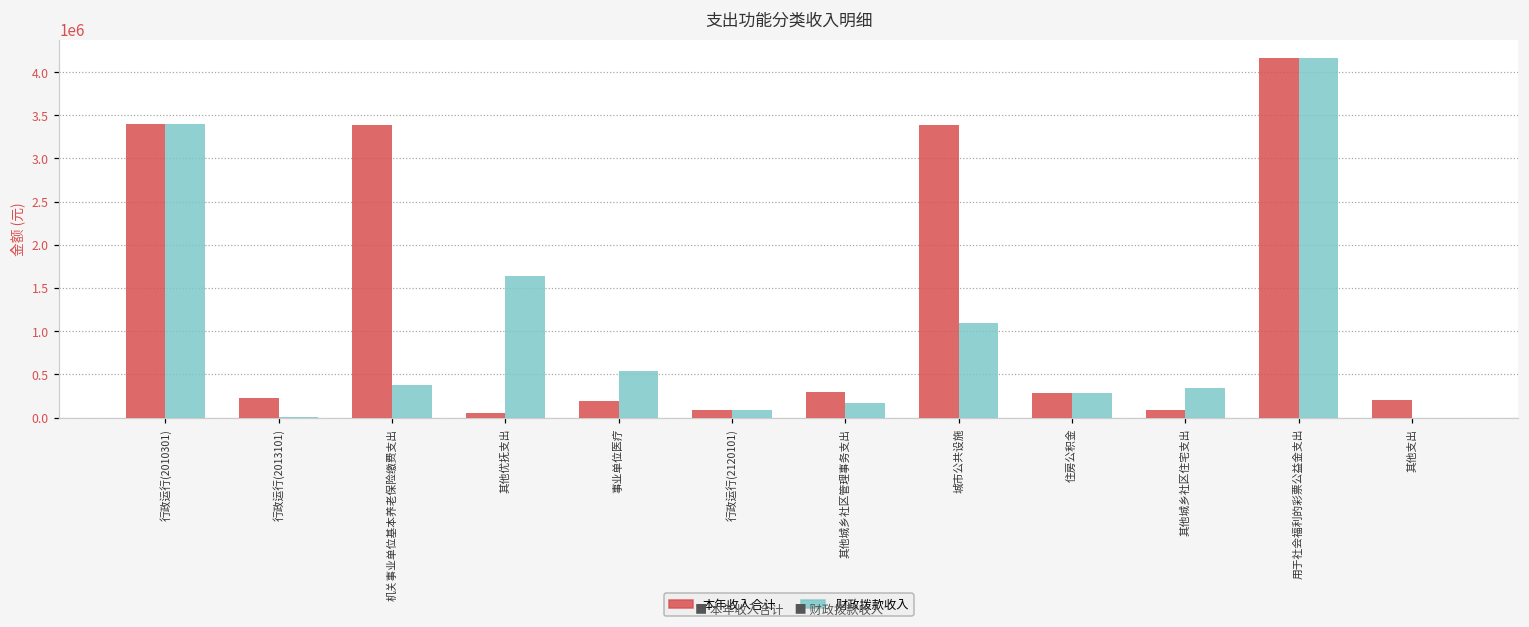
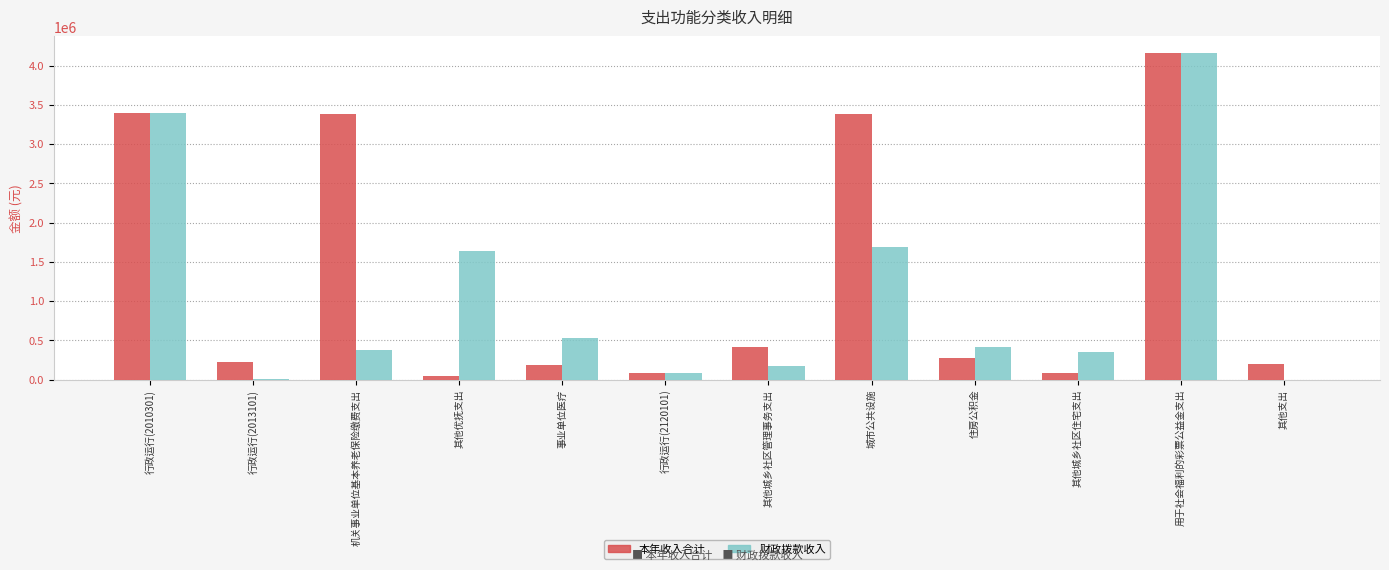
  {
    "本年收入合计": {
      "行政运行(2010301)": 3400000,
      "行政运行(2013101)": 200000,
      "机关事业单位基本养老保险缴费支出": 3400000,
      "其他优抚支出": 0,
      "事业单位医疗": 200000,
      "行政运行(2120101)": 100000,
-     "其他城乡社区管理事务支出": 300000,
+     "其他城乡社区管理事务支出": 400000,
      "城市公共设施": 3400000,
      "住房公积金": 300000,
      "其他城乡社区住宅支出": 100000,
      "用于社会福利的彩票公益金支出": 4200000,
      "其他支出": 200000
    },
    "财政拨款收入": {
      "行政运行(2010301)": 3400000,
      "机关事业单位基本养老保险缴费支出": 400000,
      "其他优抚支出": 1600000,
      "事业单位医疗": 500000,
      "行政运行(2120101)": 100000,
      "其他城乡社区管理事务支出": 200000,
-     "城市公共设施": 1100000,
-     "住房公积金": 300000,
+     "城市公共设施": 1700000,
+     "住房公积金": 400000,
      "其他城乡社区住宅支出": 300000,
      "用于社会福利的彩票公益金支出": 4200000,
      "其他支出": 0
    }
  }
